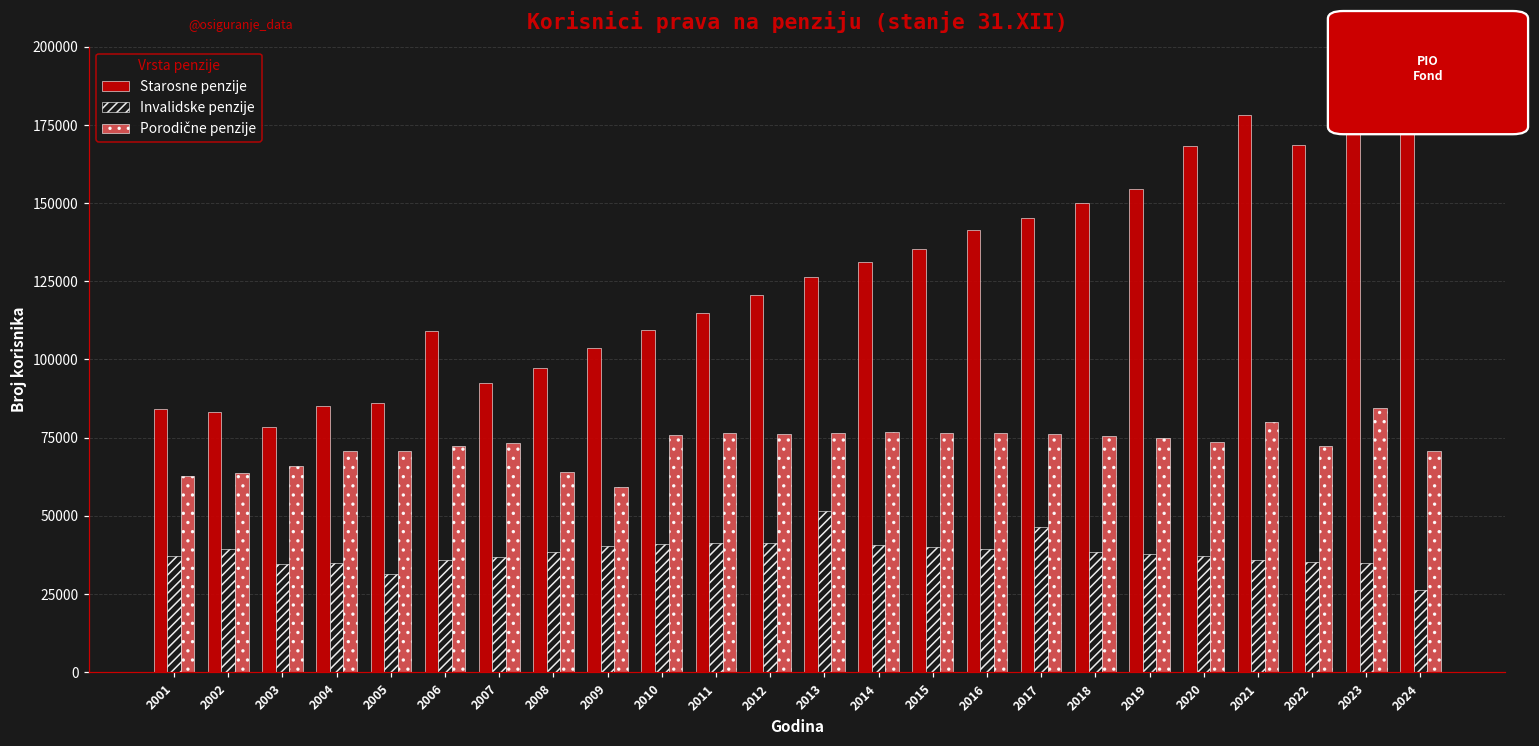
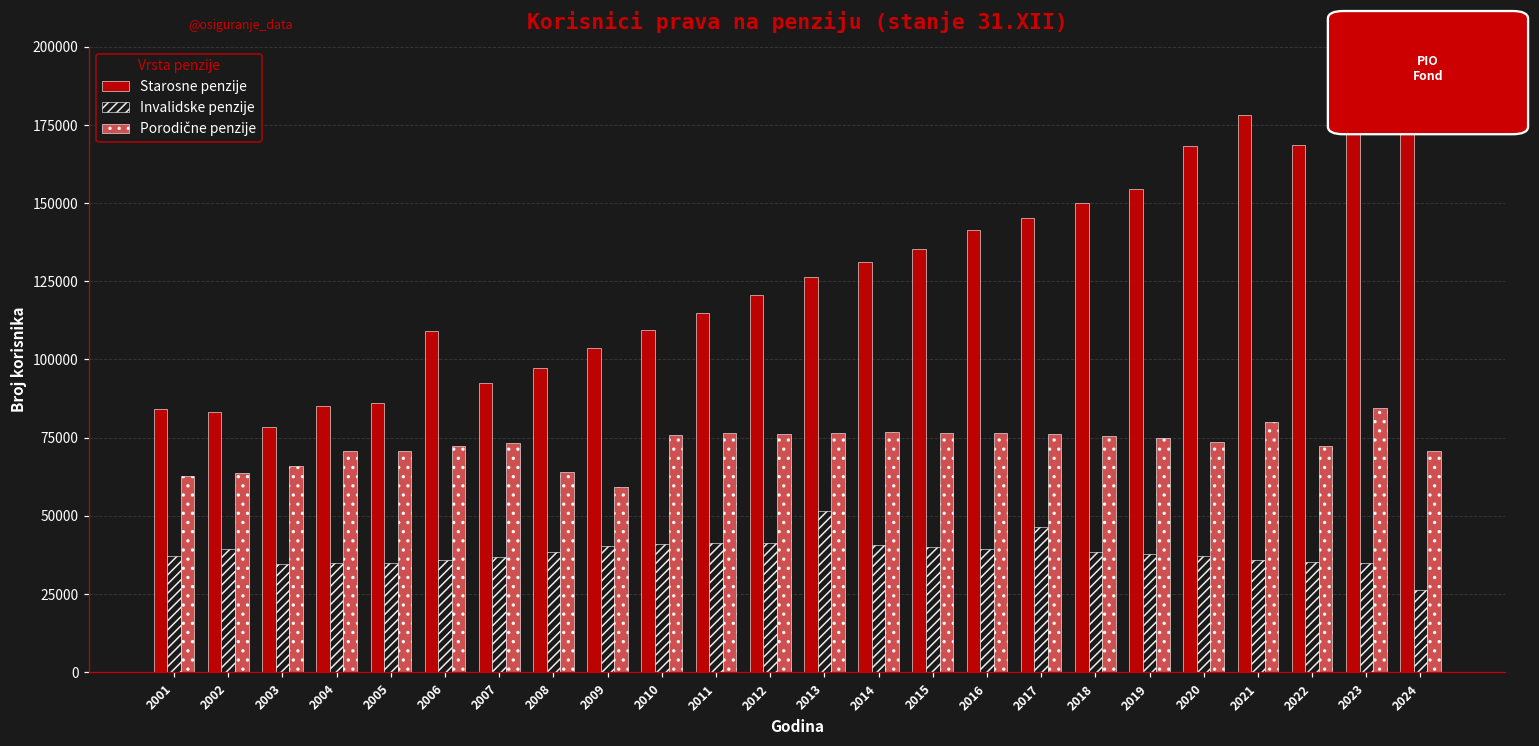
  {
    "Starosne penzije": {
      "2001": 84000,
      "2002": 83000,
      "2003": 78000,
      "2004": 85000,
      "2005": 86000,
      "2006": 109000,
      "2007": 92000,
      "2008": 97000,
      "2009": 104000,
      "2010": 109000,
      "2011": 115000,
      "2012": 121000,
      "2013": 126000,
      "2014": 131000,
      "2015": 135000,
      "2016": 141000,
      "2017": 145000,
      "2018": 150000,
      "2019": 155000,
      "2020": 168000,
      "2021": 178000,
      "2022": 169000,
      "2023": 176000,
      "2024": 183000
    },
    "Invalidske penzije": {
      "2001": 37000,
      "2002": 39000,
      "2003": 35000,
      "2004": 35000,
-     "2005": 31000,
+     "2005": 35000,
      "2006": 36000,
      "2007": 37000,
      "2008": 39000,
      "2009": 40000,
      "2010": 41000,
      "2011": 41000,
      "2012": 41000,
      "2013": 52000,
      "2014": 41000,
      "2015": 40000,
      "2016": 39000,
      "2017": 47000,
      "2018": 38000,
      "2019": 38000,
      "2020": 37000,
      "2021": 36000,
      "2022": 35000,
      "2023": 35000,
      "2024": 26000
    },
    "Porodične penzije": {
      "2001": 63000,
      "2002": 64000,
      "2003": 66000,
      "2004": 71000,
      "2005": 71000,
      "2006": 72000,
      "2007": 73000,
      "2008": 64000,
      "2009": 59000,
      "2010": 76000,
      "2011": 76000,
      "2012": 76000,
      "2013": 77000,
      "2014": 77000,
      "2015": 76000,
      "2016": 77000,
      "2017": 76000,
      "2018": 75000,
      "2019": 75000,
      "2020": 74000,
      "2021": 80000,
      "2022": 72000,
      "2023": 84000,
      "2024": 71000
    }
  }
